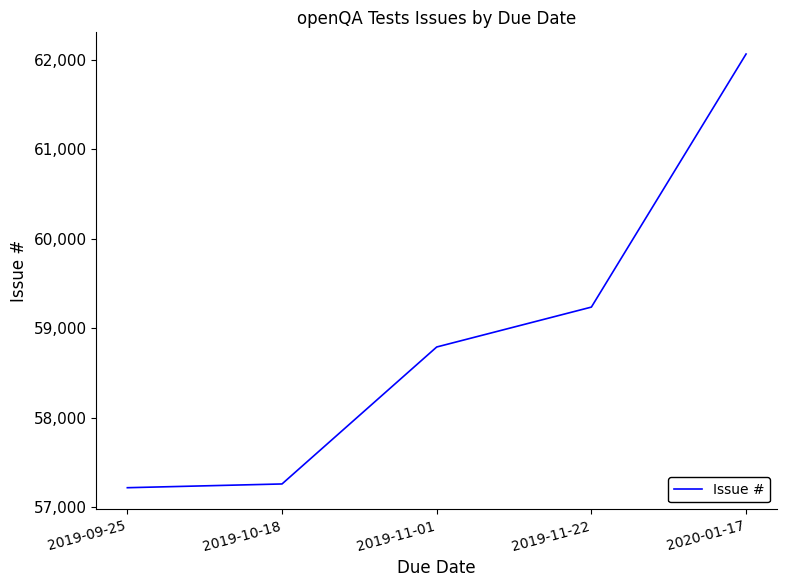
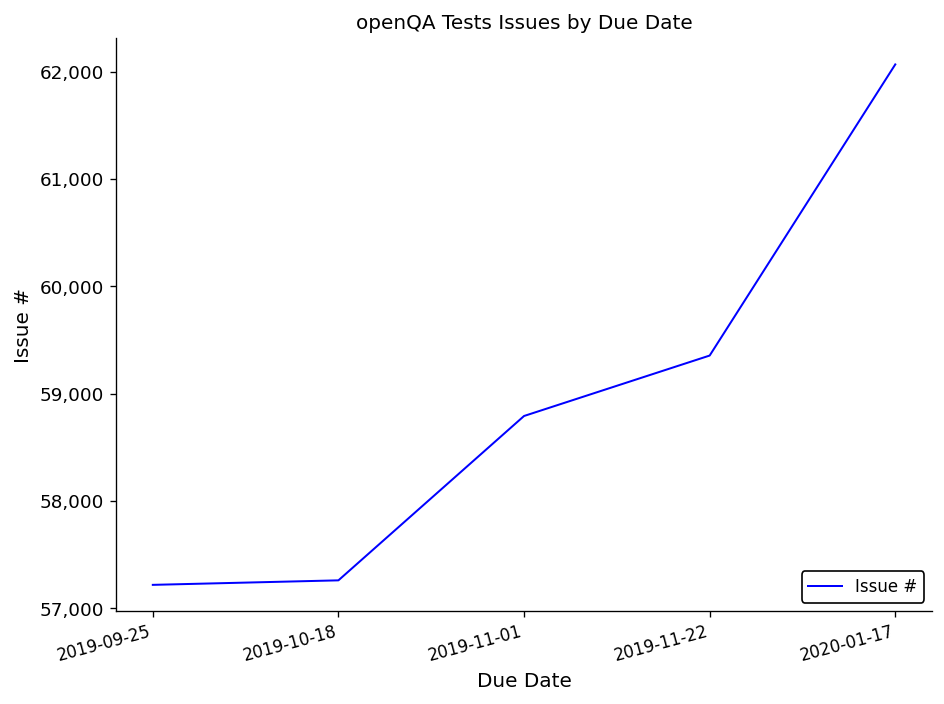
  {
    "2019-09-25": "57,200",
    "2019-10-18": "57,300",
    "2019-11-01": "58,800",
-   "2019-11-22": "59,200",
+   "2019-11-22": "59,400",
    "2020-01-17": "62,100"
  }
